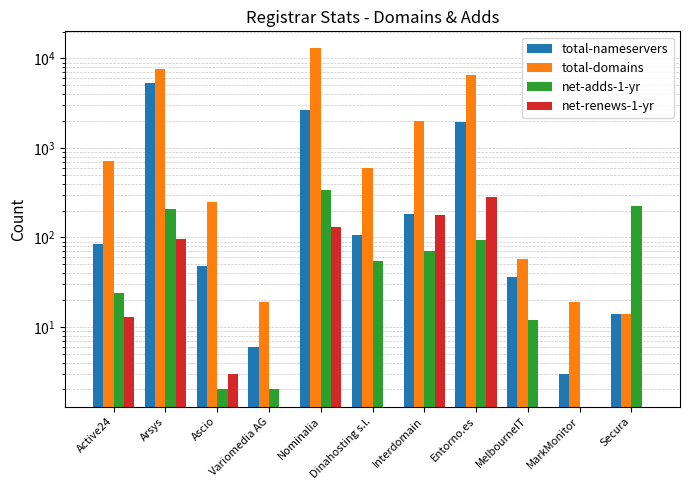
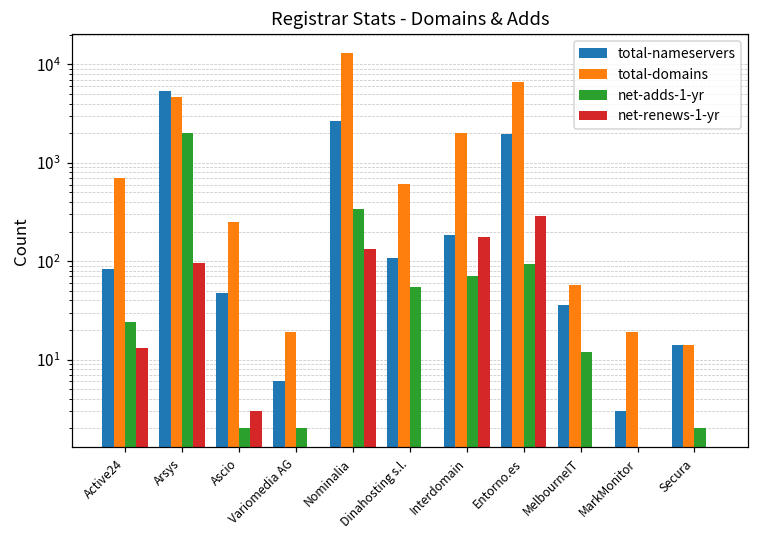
  {
    "total-nameservers": {
      "Active24": 80,
      "Arsys": 5000,
      "Ascio": 50,
      "Variomedia AG": 6,
      "Nominalia": 2600,
      "Dinahosting s.l.": 110,
      "Interdomain": 180,
      "Entorno.es": 1900,
      "MelbourneIT": 36,
      "MarkMonitor": 3,
      "Secura": 14
    },
    "total-domains": {
      "Active24": 700,
-     "Arsys": 8000,
+     "Arsys": 5000,
      "Ascio": 250,
      "Variomedia AG": 19,
      "Nominalia": 13000,
      "Dinahosting s.l.": 600,
      "Interdomain": 2000,
      "Entorno.es": 7000,
      "MelbourneIT": 60,
      "MarkMonitor": 19,
      "Secura": 14
    },
    "net-adds-1-yr": {
      "Active24": 24,
-     "Arsys": 210,
+     "Arsys": 2000,
      "Ascio": 2,
      "Variomedia AG": 2,
      "Nominalia": 340,
      "Dinahosting s.l.": 60,
      "Interdomain": 70,
      "Entorno.es": 90,
      "MelbourneIT": 12,
-     "Secura": 230
+     "Secura": 2
    },
    "net-renews-1-yr": {
      "Active24": 13,
      "Arsys": 100,
      "Ascio": 3,
      "Nominalia": 130,
      "Interdomain": 180,
      "Entorno.es": 290
    }
  }
